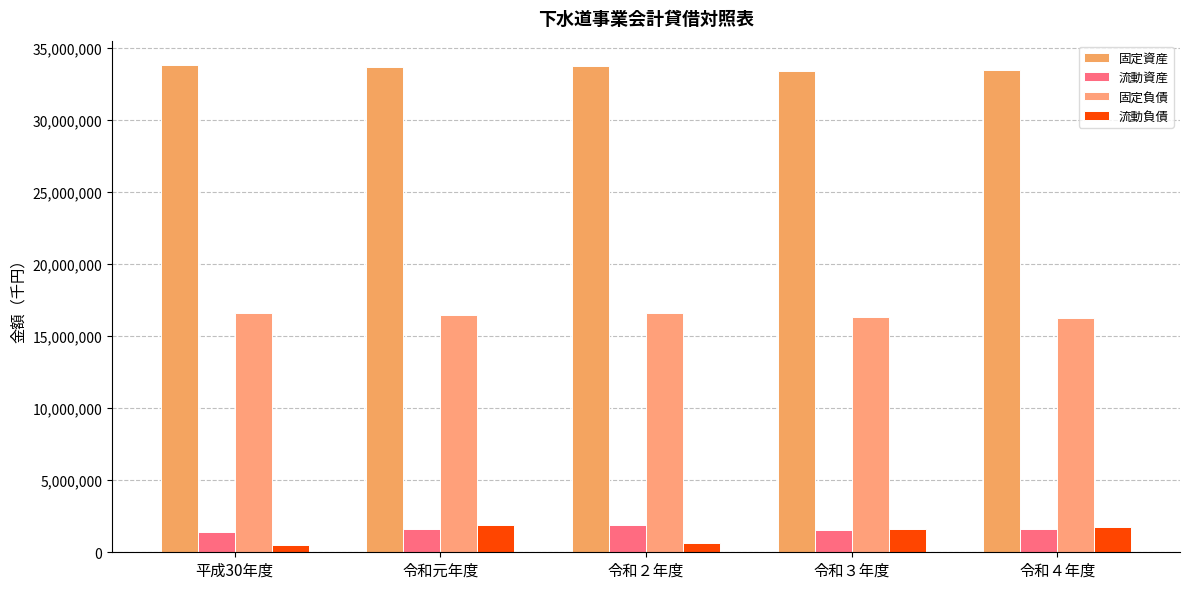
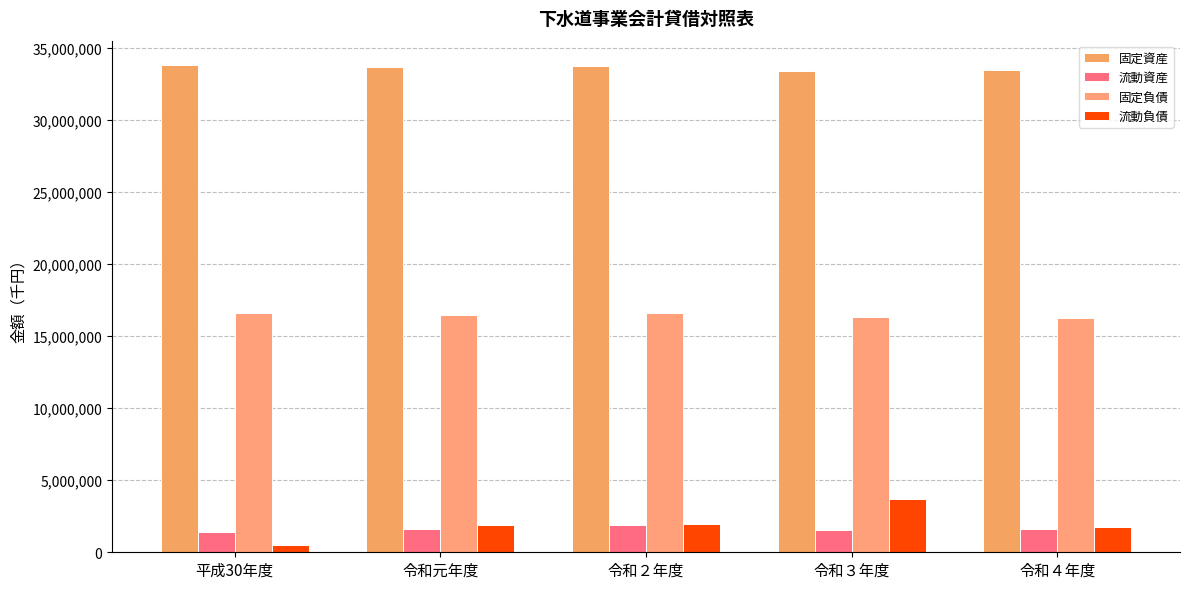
  {
    "流動負債": {
      "平成30年度": "500,000",
      "令和元年度": "1,900,000",
-     "令和２年度": "600,000",
-     "令和３年度": "1,600,000",
+     "令和２年度": "2,000,000",
+     "令和３年度": "3,700,000",
      "令和４年度": "1,700,000"
    }
  }
